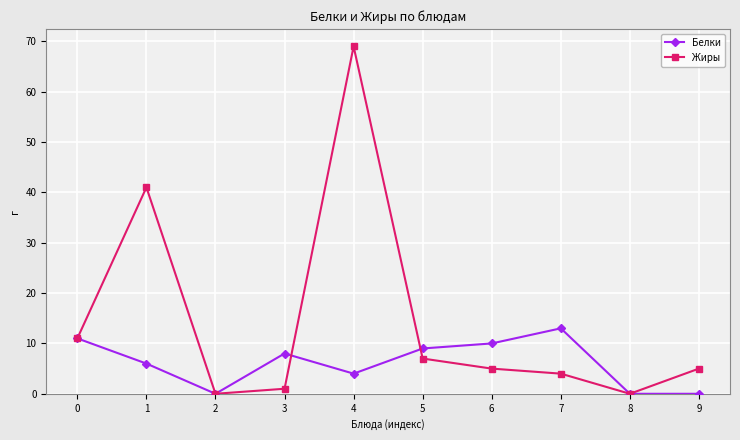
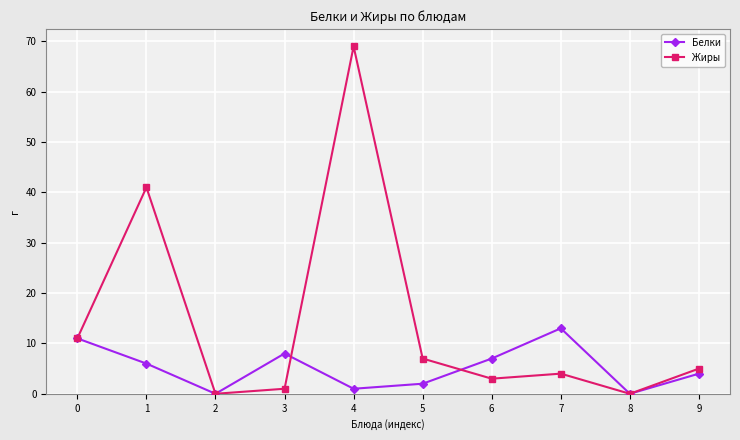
  {
    "Белки": {
      "1": 6,
      "3": 8,
-     "4": 4,
-     "5": 9,
-     "6": 10,
+     "4": 1,
+     "5": 2,
+     "6": 7,
      "7": 13,
-     "9": 0
+     "9": 4
    },
    "Жиры": {
      "1": 41,
      "3": 1,
      "4": 69,
      "5": 7,
-     "6": 5,
+     "6": 3,
      "7": 4,
      "9": 5
    }
  }
